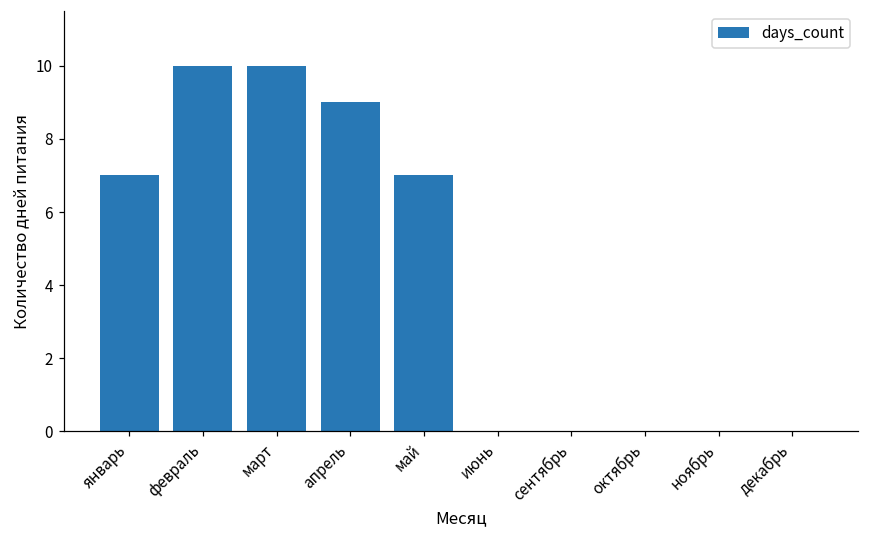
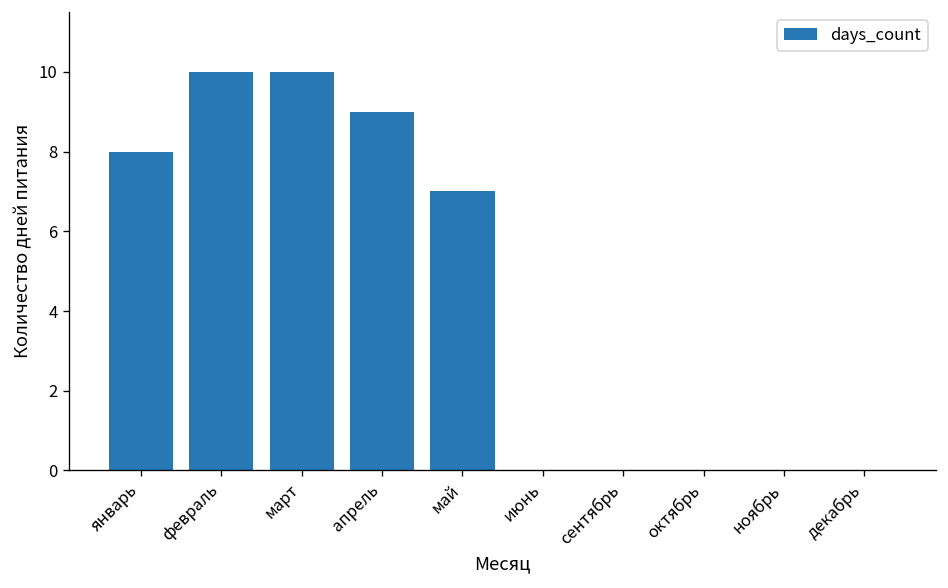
  {
-   "январь": 7,
+   "январь": 8,
    "февраль": 10,
    "март": 10,
    "апрель": 9,
    "май": 7,
    "июнь": 0,
    "сентябрь": 0,
    "октябрь": 0,
    "ноябрь": 0,
    "декабрь": 0
  }
